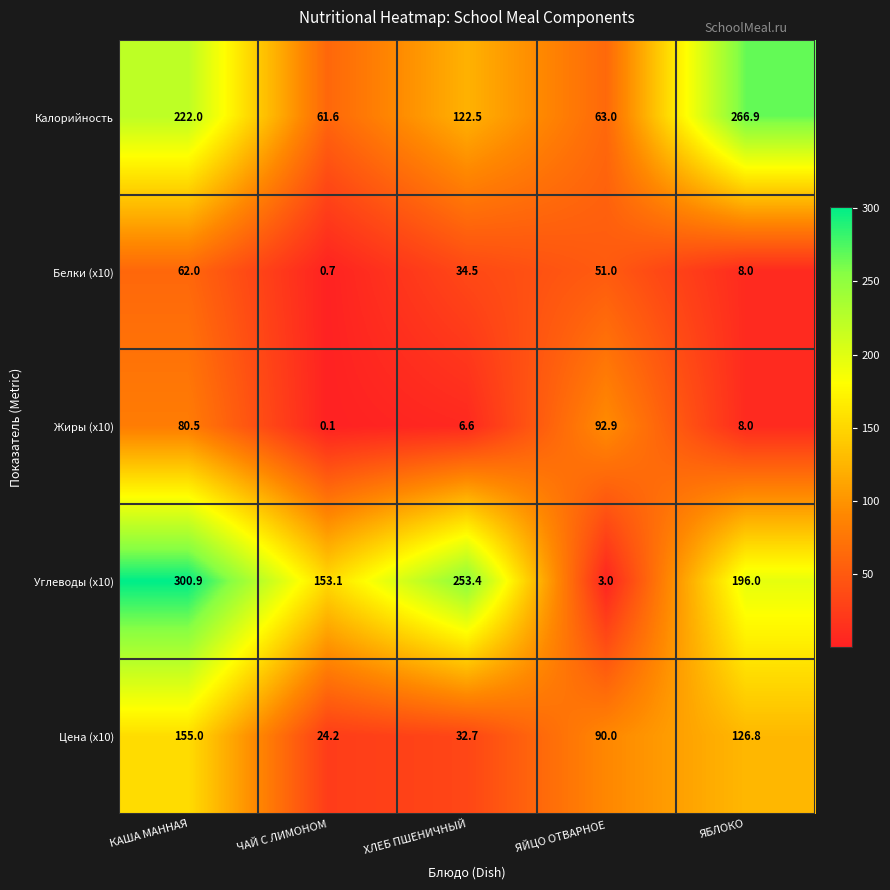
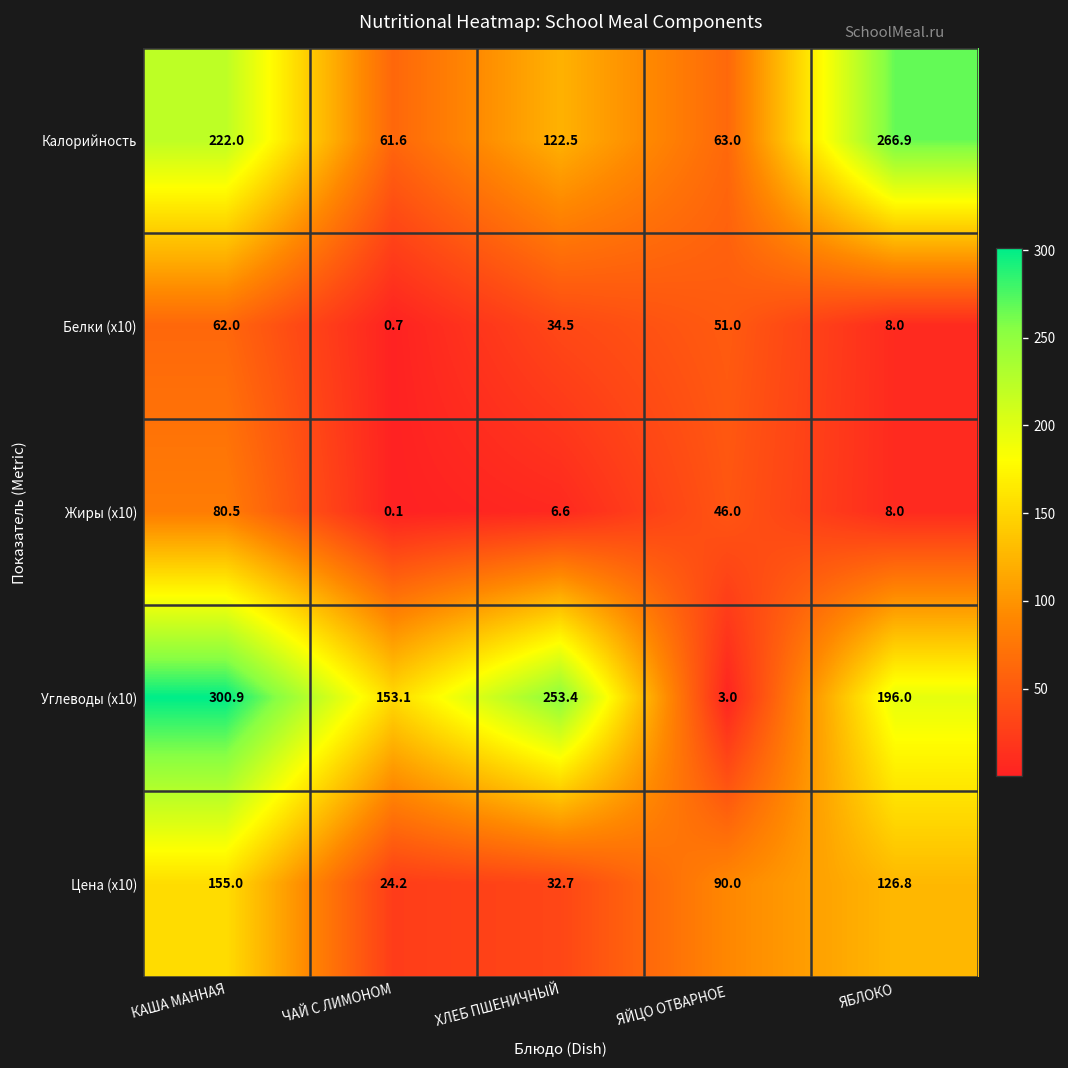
  {
    "Калорийность": {
      "КАША МАННАЯ": 222.0,
      "ЧАЙ С ЛИМОНОМ": 61.6,
      "ХЛЕБ ПШЕНИЧНЫЙ": 122.5,
      "ЯЙЦО ОТВАРНОЕ": 63.0,
      "ЯБЛОКО": 266.9
    },
    "Белки (x10)": {
      "КАША МАННАЯ": 62.0,
      "ЧАЙ С ЛИМОНОМ": 0.7,
      "ХЛЕБ ПШЕНИЧНЫЙ": 34.5,
      "ЯЙЦО ОТВАРНОЕ": 51.0,
      "ЯБЛОКО": 8.0
    },
    "Жиры (x10)": {
      "КАША МАННАЯ": 80.5,
      "ЧАЙ С ЛИМОНОМ": 0.1,
      "ХЛЕБ ПШЕНИЧНЫЙ": 6.6,
-     "ЯЙЦО ОТВАРНОЕ": 92.9,
+     "ЯЙЦО ОТВАРНОЕ": 46.0,
      "ЯБЛОКО": 8.0
    },
    "Углеводы (x10)": {
      "КАША МАННАЯ": 300.9,
      "ЧАЙ С ЛИМОНОМ": 153.1,
      "ХЛЕБ ПШЕНИЧНЫЙ": 253.4,
      "ЯЙЦО ОТВАРНОЕ": 3.0,
      "ЯБЛОКО": 196.0
    },
    "Цена (x10)": {
      "КАША МАННАЯ": 155.0,
      "ЧАЙ С ЛИМОНОМ": 24.2,
      "ХЛЕБ ПШЕНИЧНЫЙ": 32.7,
      "ЯЙЦО ОТВАРНОЕ": 90.0,
      "ЯБЛОКО": 126.8
    }
  }
